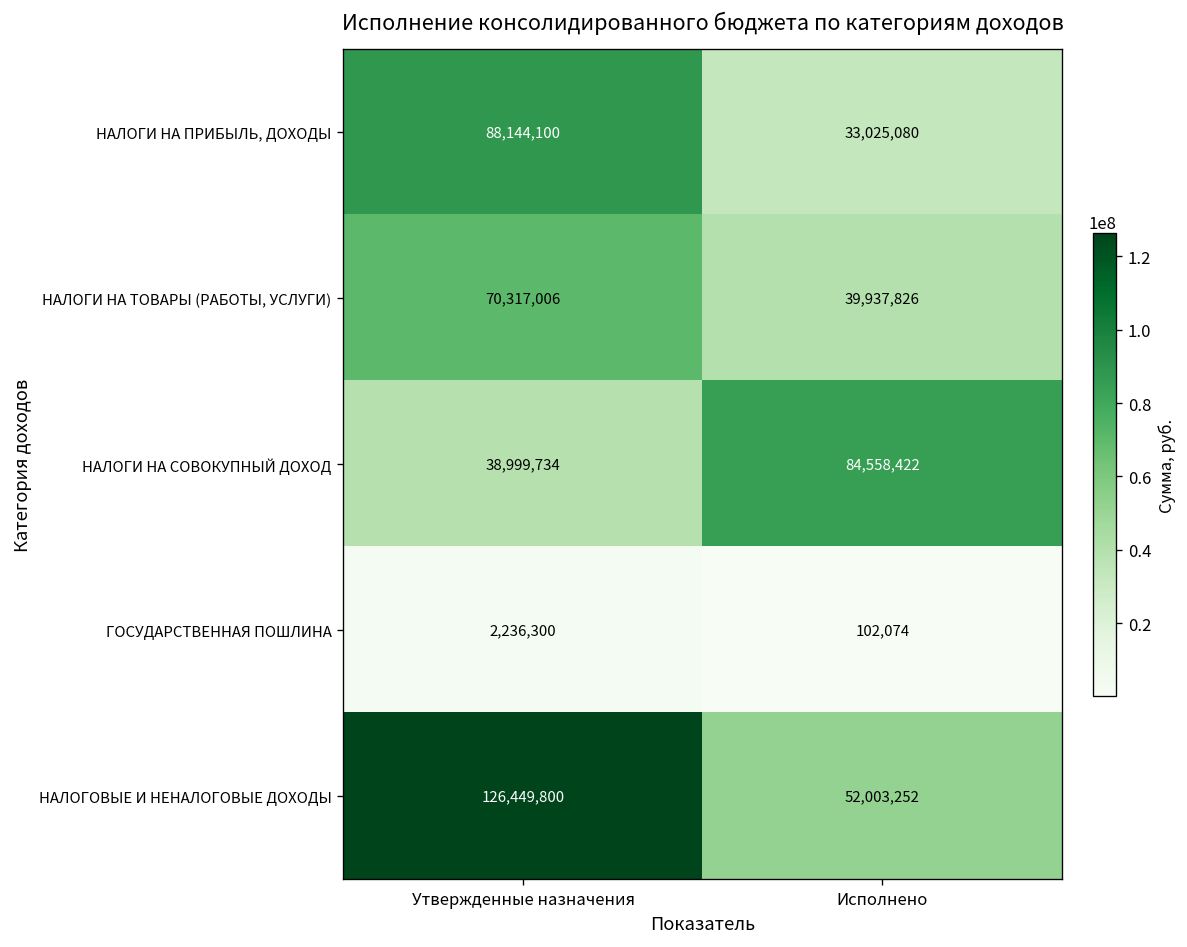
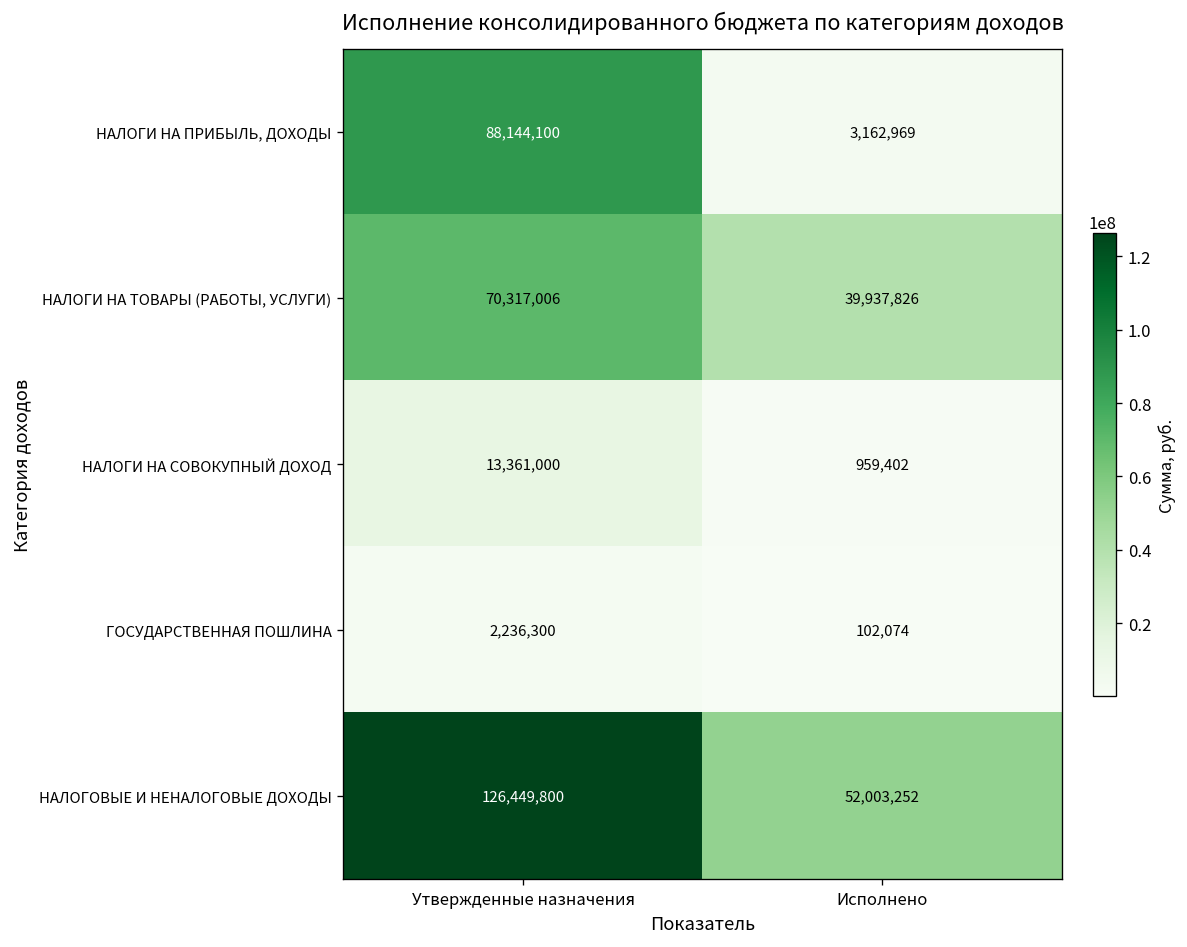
  {
    "НАЛОГИ НА ПРИБЫЛЬ, ДОХОДЫ": {
      "Утвержденные назначения": "88,144,100",
-     "Исполнено": "33,025,080"
+     "Исполнено": "3,162,969"
    },
    "НАЛОГИ НА ТОВАРЫ (РАБОТЫ, УСЛУГИ)": {
      "Утвержденные назначения": "70,317,006",
      "Исполнено": "39,937,826"
    },
    "НАЛОГИ НА СОВОКУПНЫЙ ДОХОД": {
-     "Утвержденные назначения": "38,999,734",
-     "Исполнено": "84,558,422"
+     "Утвержденные назначения": "13,361,000",
+     "Исполнено": "959,402"
    },
    "ГОСУДАРСТВЕННАЯ ПОШЛИНА": {
      "Утвержденные назначения": "2,236,300",
      "Исполнено": "102,074"
    },
    "НАЛОГОВЫЕ И НЕНАЛОГОВЫЕ ДОХОДЫ": {
      "Утвержденные назначения": "126,449,800",
      "Исполнено": "52,003,252"
    }
  }
